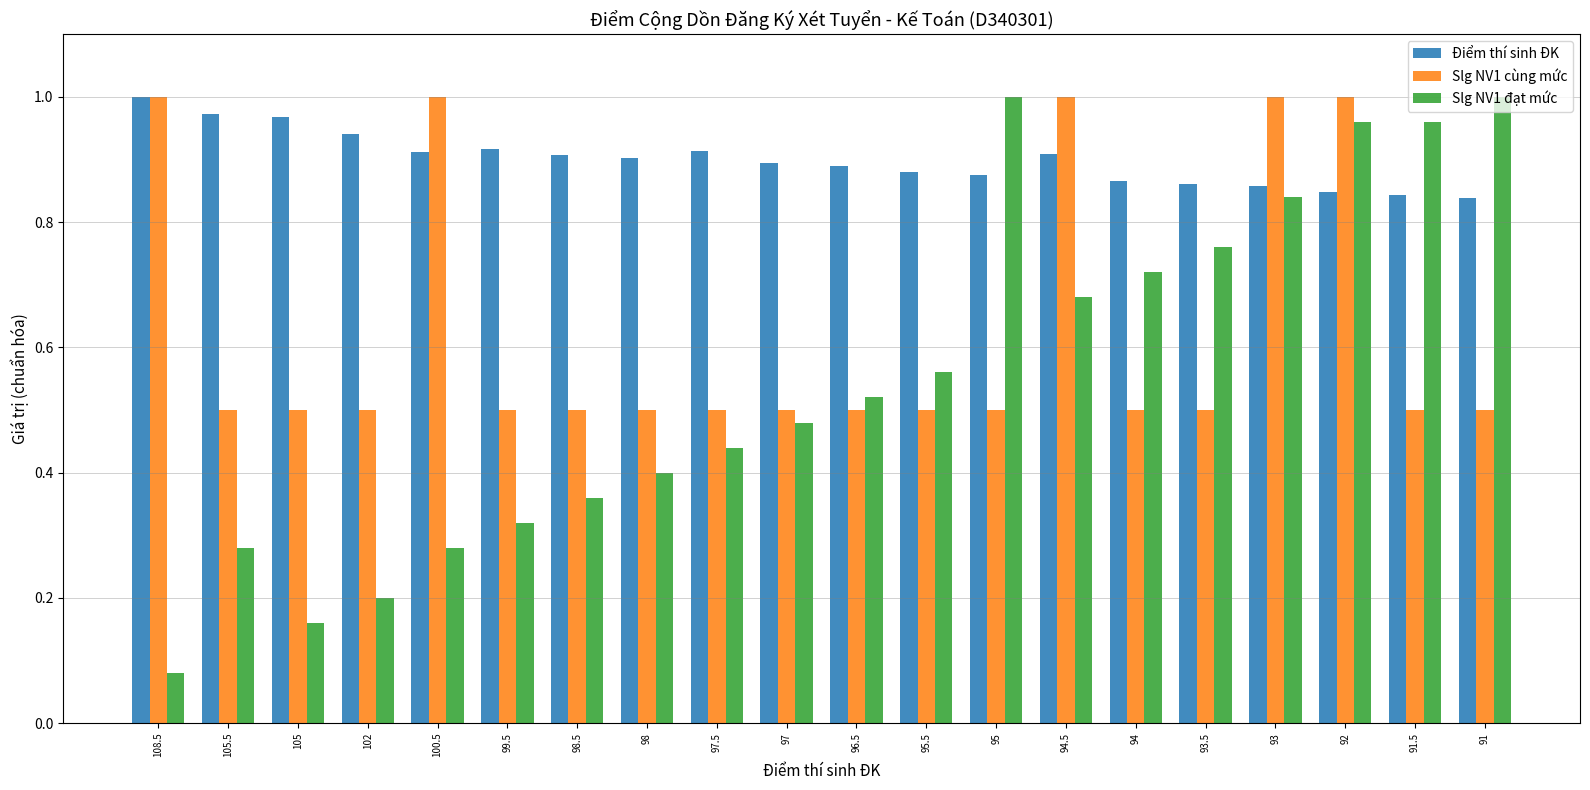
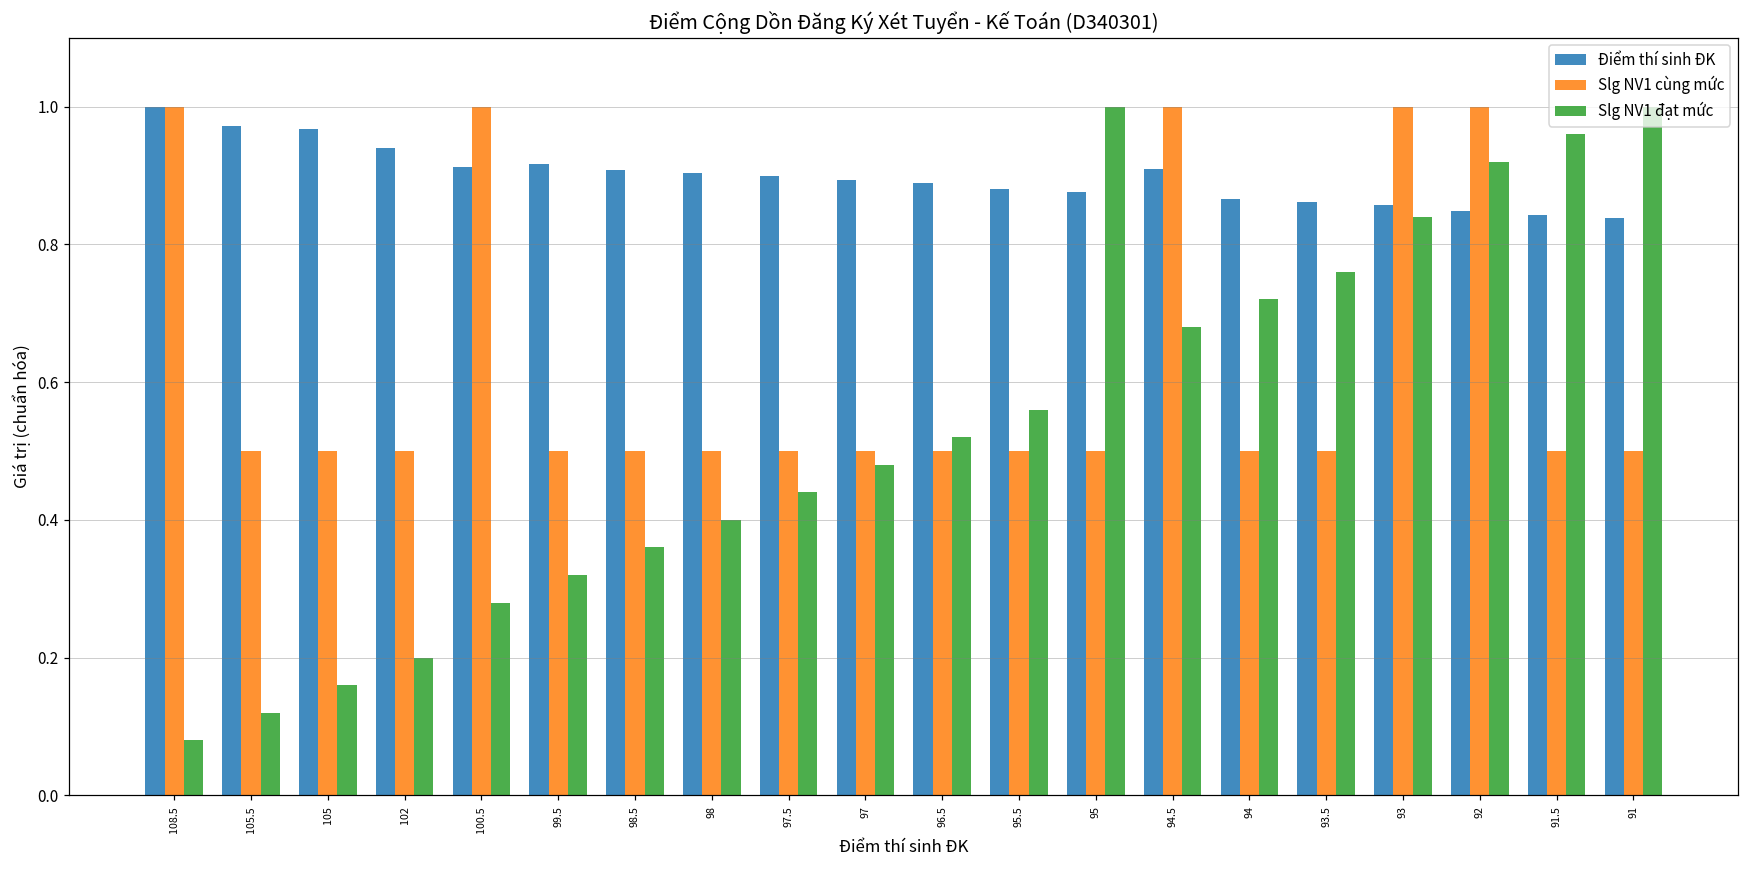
  {
    "Điểm thí sinh ĐK": {
      "108.5": 1.00,
      "105.5": 0.97,
      "105": 0.97,
      "102": 0.94,
      "100.5": 0.91,
      "99.5": 0.92,
      "98.5": 0.91,
      "98": 0.90,
-     "97.5": 0.91,
+     "97.5": 0.90,
      "97": 0.89,
      "96.5": 0.89,
      "95.5": 0.88,
      "95": 0.88,
      "94.5": 0.91,
      "94": 0.87,
      "93.5": 0.86,
      "93": 0.86,
      "92": 0.85,
      "91.5": 0.84,
      "91": 0.84
    },
    "Slg NV1 cùng mức": {
      "108.5": 1.00,
      "105.5": 0.50,
      "105": 0.50,
      "102": 0.50,
      "100.5": 1.00,
      "99.5": 0.50,
      "98.5": 0.50,
      "98": 0.50,
      "97.5": 0.50,
      "97": 0.50,
      "96.5": 0.50,
      "95.5": 0.50,
      "95": 0.50,
      "94.5": 1.00,
      "94": 0.50,
      "93.5": 0.50,
      "93": 1.00,
      "92": 1.00,
      "91.5": 0.50,
      "91": 0.50
    },
    "Slg NV1 đạt mức": {
      "108.5": 0.08,
-     "105.5": 0.28,
+     "105.5": 0.12,
      "105": 0.16,
      "102": 0.20,
      "100.5": 0.28,
      "99.5": 0.32,
      "98.5": 0.36,
      "98": 0.40,
      "97.5": 0.44,
      "97": 0.48,
      "96.5": 0.52,
      "95.5": 0.56,
      "95": 1.00,
      "94.5": 0.68,
      "94": 0.72,
      "93.5": 0.76,
      "93": 0.84,
-     "92": 0.96,
+     "92": 0.92,
      "91.5": 0.96
    }
  }
